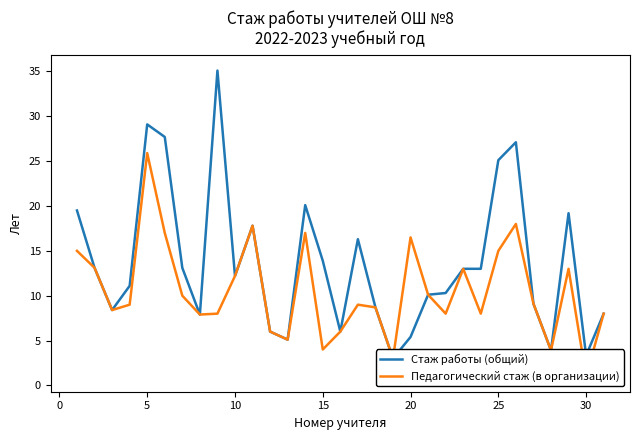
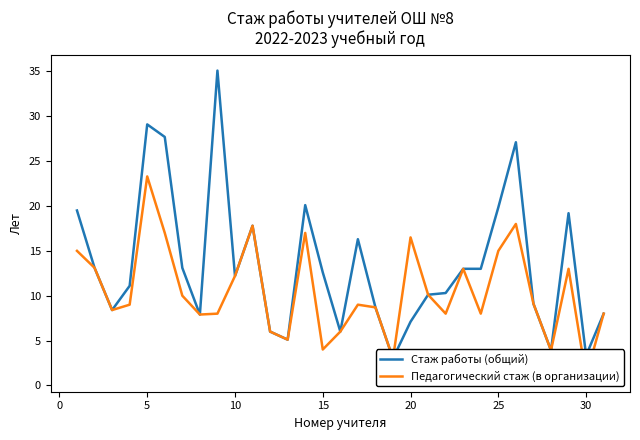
  {
    "Стаж работы (общий)": {
      "5": 29,
-     "15": 14,
-     "20": 5,
-     "25": 25
+     "15": 13,
+     "20": 7,
+     "25": 20
    },
    "Педагогический стаж (в организации)": {
-     "5": 26,
+     "5": 23,
      "15": 4,
      "20": 17,
      "25": 15
    }
  }
